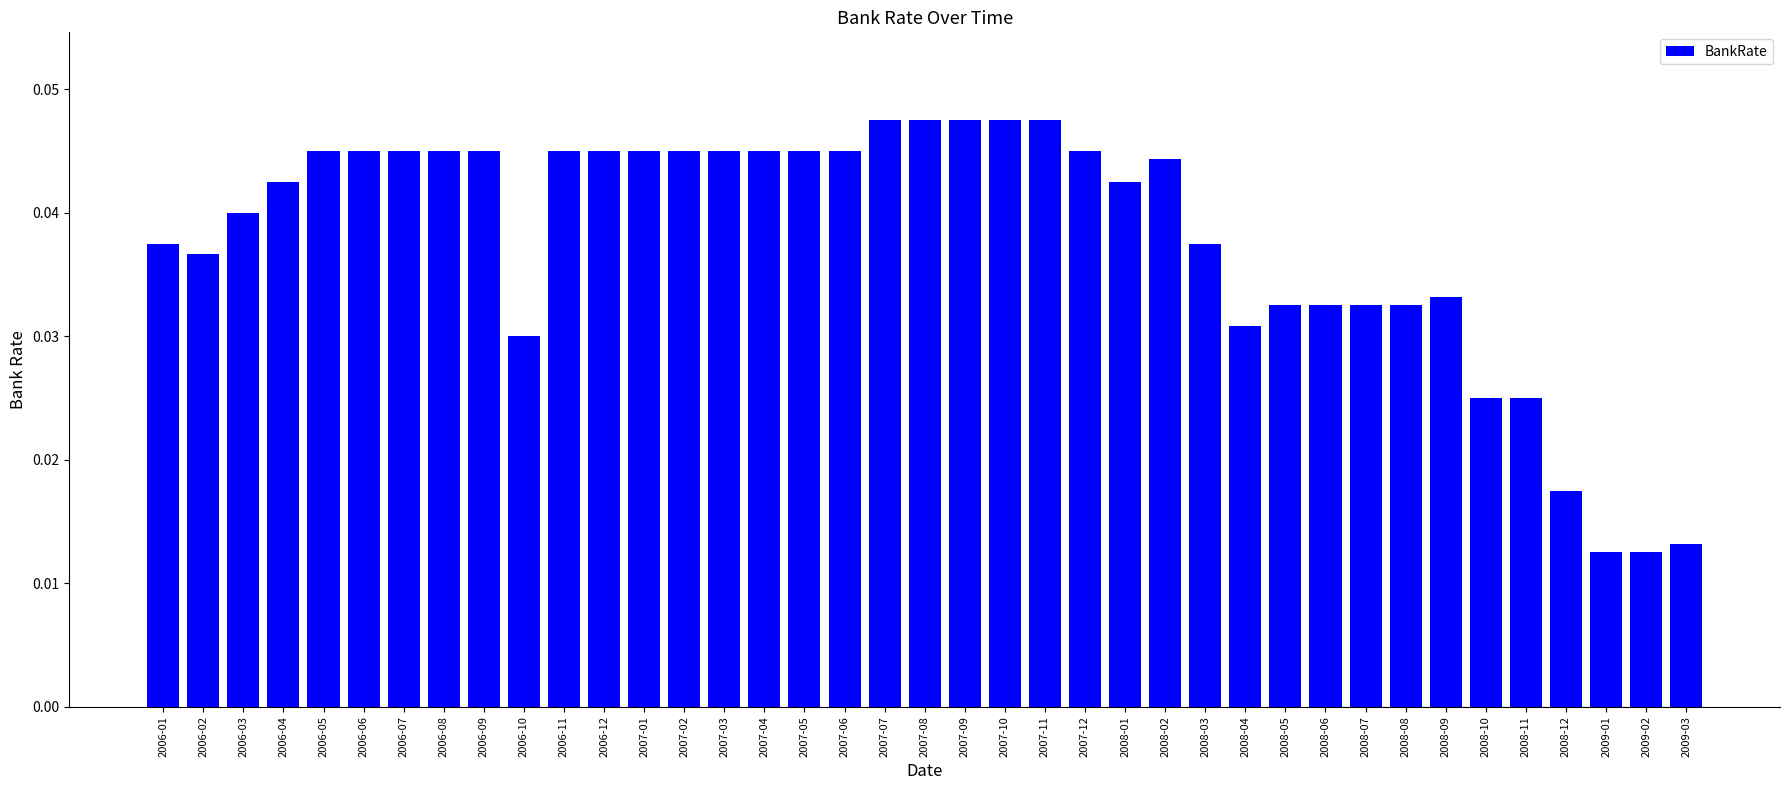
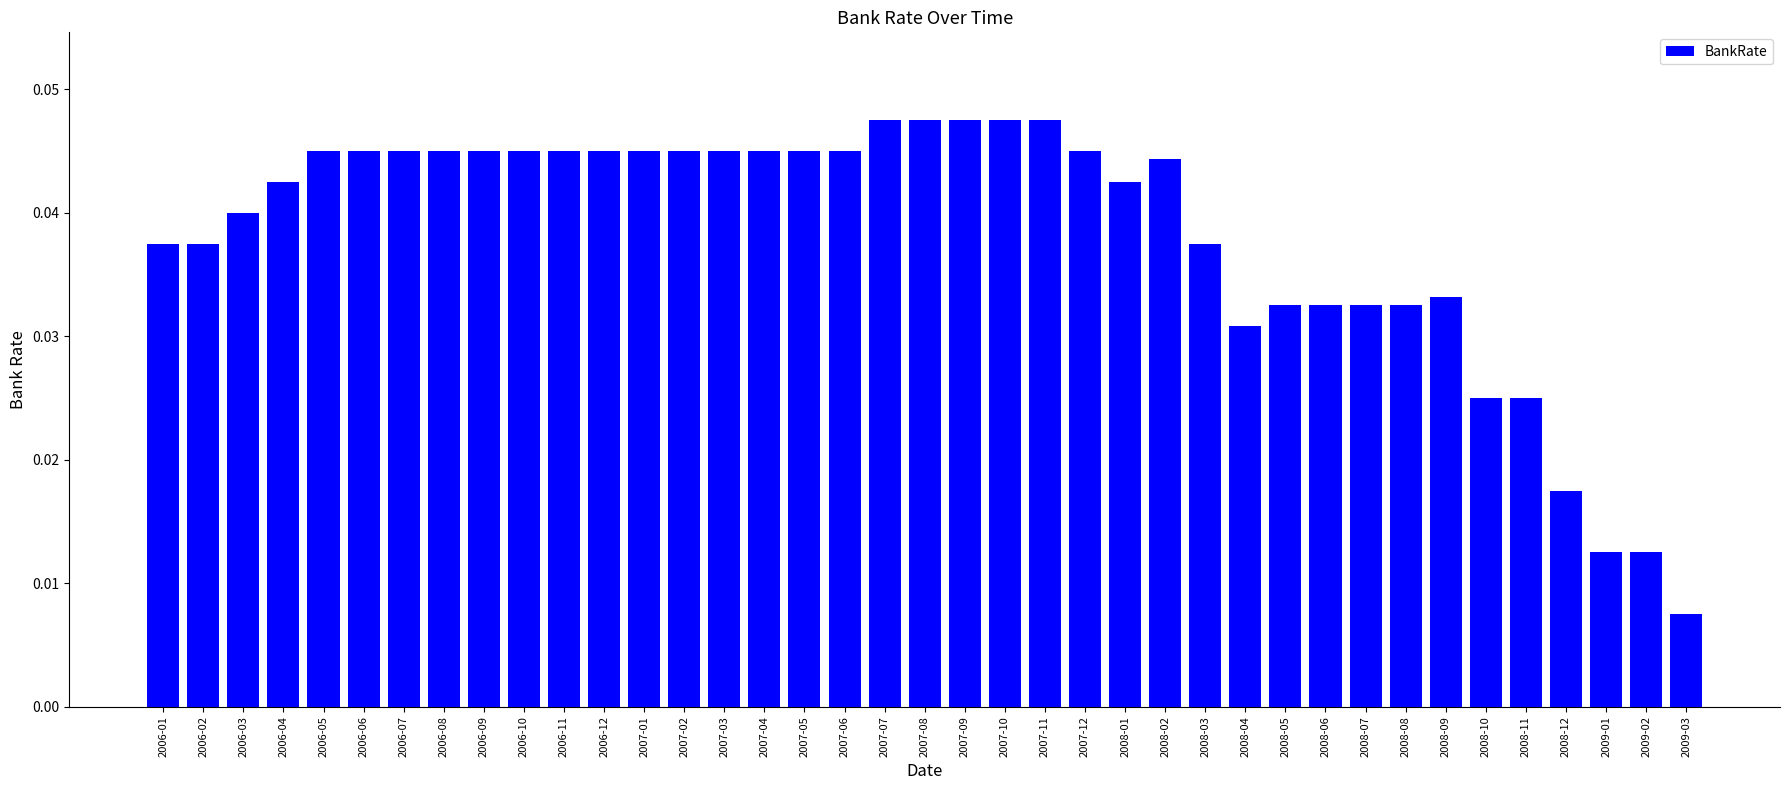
  {
    "2006-01": 0.0375,
-   "2006-02": 0.0367,
+   "2006-02": 0.0375,
    "2006-03": 0.0400,
    "2006-04": 0.0425,
    "2006-05": 0.0450,
    "2006-06": 0.0450,
    "2006-07": 0.0450,
    "2006-08": 0.0450,
    "2006-09": 0.0450,
-   "2006-10": 0.030,
+   "2006-10": 0.045,
    "2006-11": 0.0450,
    "2006-12": 0.0450,
    "2007-01": 0.0450,
    "2007-02": 0.0450,
    "2007-03": 0.0450,
    "2007-04": 0.0450,
    "2007-05": 0.0450,
    "2007-06": 0.0450,
    "2007-07": 0.0475,
    "2007-08": 0.0475,
    "2007-09": 0.0475,
    "2007-10": 0.0475,
    "2007-11": 0.0475,
    "2007-12": 0.0450,
    "2008-01": 0.0425,
    "2008-02": 0.0444,
    "2008-03": 0.0375,
    "2008-04": 0.0308,
    "2008-05": 0.0325,
    "2008-06": 0.0325,
    "2008-07": 0.0325,
    "2008-08": 0.0325,
    "2008-09": 0.0332,
    "2008-10": 0.0250,
    "2008-11": 0.0250,
    "2008-12": 0.0175,
    "2009-01": 0.0125,
    "2009-02": 0.0125,
-   "2009-03": 0.0132
+   "2009-03": 0.0075
  }
